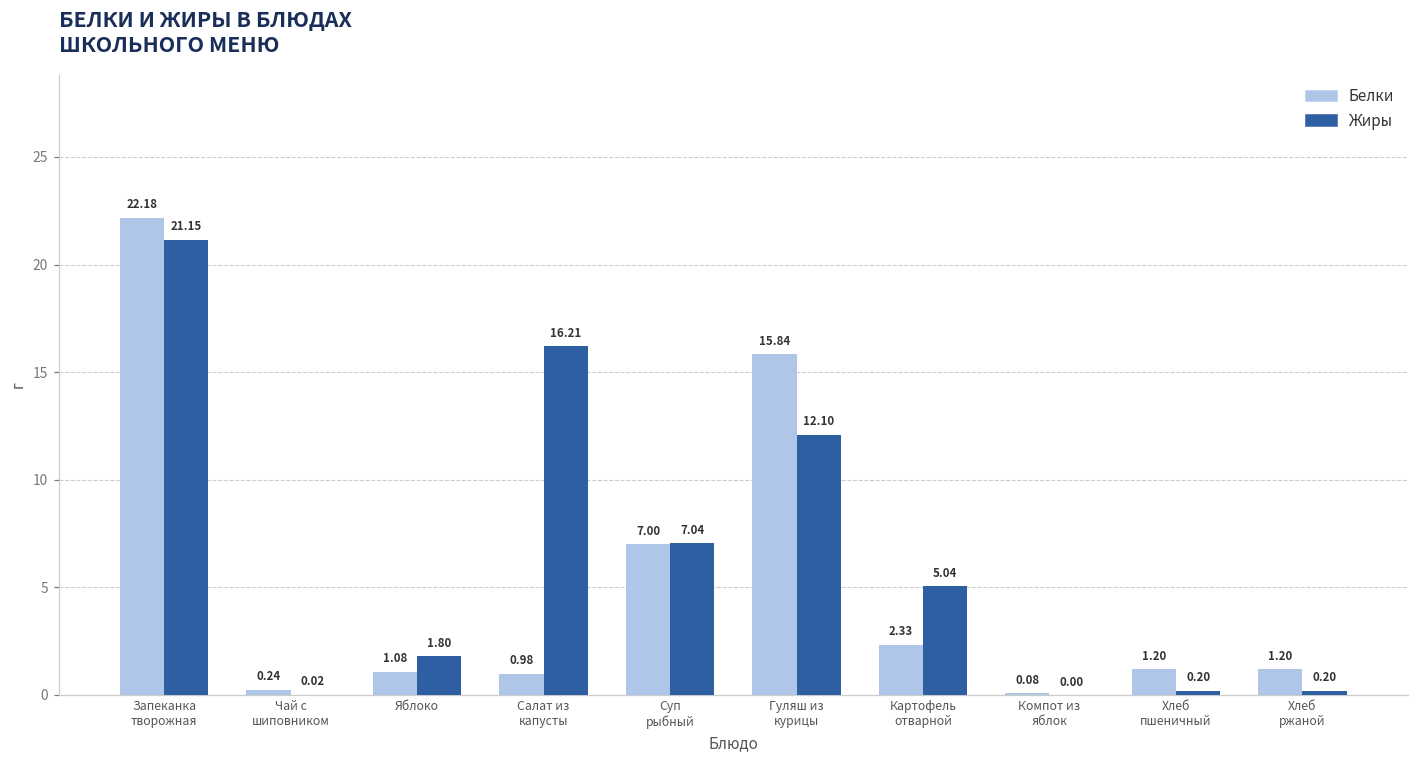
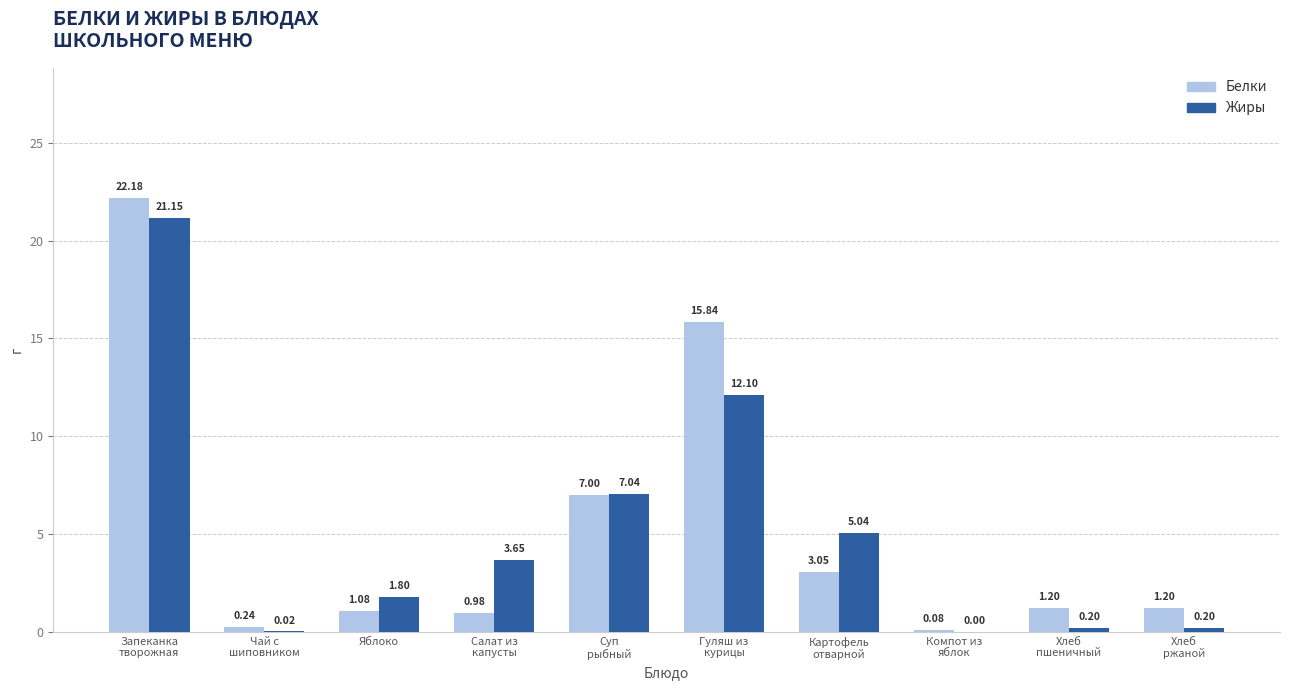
  {
    "Белки": {
      "Запеканка творожная": 22.18,
      "Чай с шиповником": 0.24,
      "Яблоко": 1.08,
      "Салат из капусты": 0.98,
      "Суп рыбный": 7.00,
      "Гуляш из курицы": 15.84,
-     "Картофель отварной": 2.33,
+     "Картофель отварной": 3.05,
      "Компот из яблок": 0.08,
      "Хлеб пшеничный": 1.20,
      "Хлеб ржаной": 1.20
    },
    "Жиры": {
      "Запеканка творожная": 21.15,
      "Чай с шиповником": 0.02,
      "Яблоко": 1.80,
-     "Салат из капусты": 16.21,
+     "Салат из капусты": 3.65,
      "Суп рыбный": 7.04,
      "Гуляш из курицы": 12.10,
      "Картофель отварной": 5.04,
      "Компот из яблок": 0.00,
      "Хлеб пшеничный": 0.20,
      "Хлеб ржаной": 0.20
    }
  }
